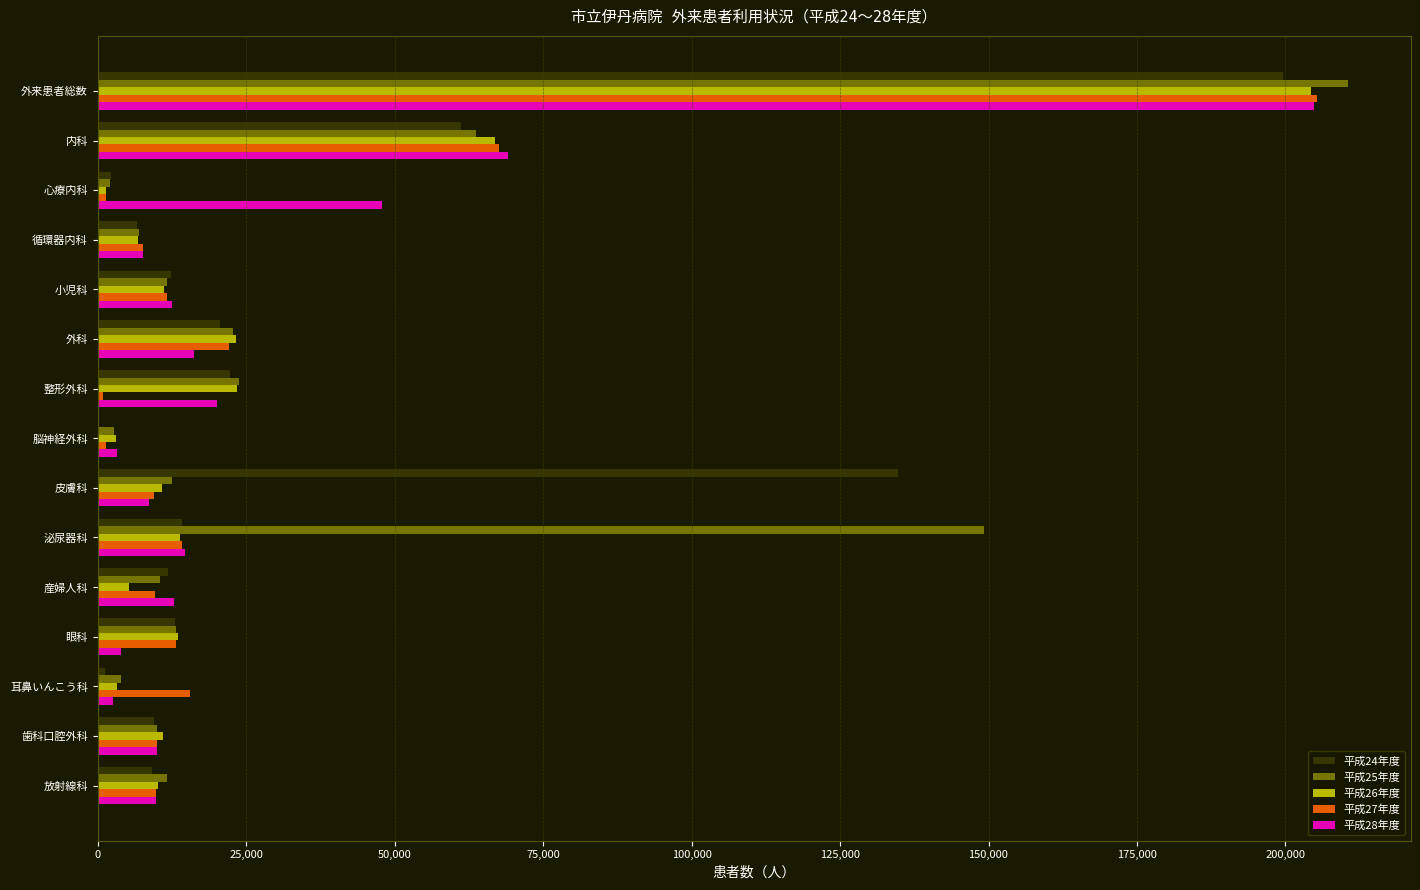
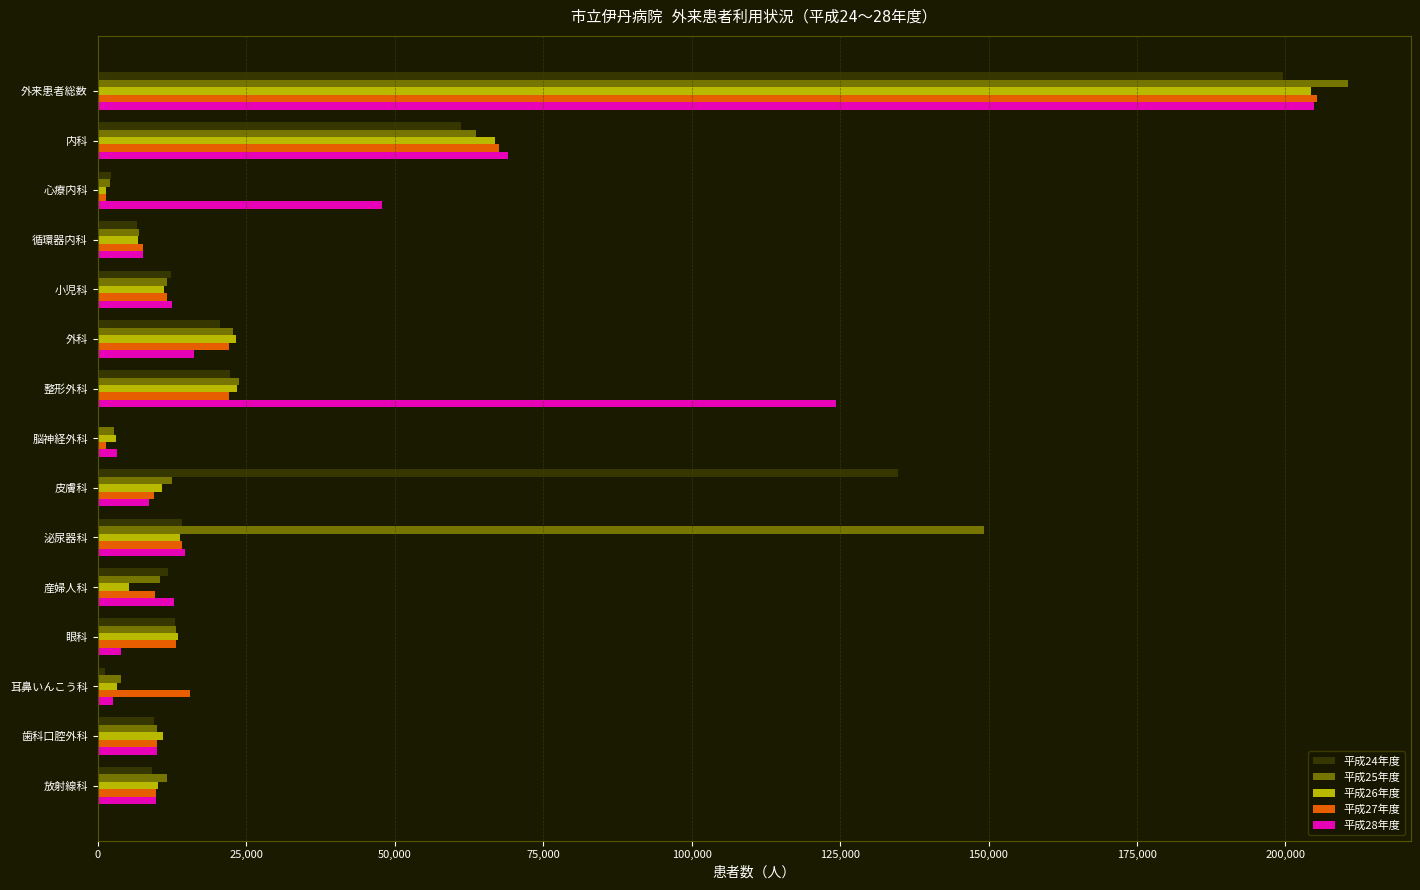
  {
    "平成24年度": {
      "外来患者総数": "200,000",
      "内科": "61,000",
      "心療内科": "2,000",
      "循環器内科": "7,000",
      "小児科": "12,000",
      "外科": "21,000",
      "整形外科": "22,000",
      "皮膚科": "135,000",
      "泌尿器科": "14,000",
      "産婦人科": "12,000",
      "眼科": "13,000",
      "耳鼻いんこう科": "1,000",
      "歯科口腔外科": "10,000",
      "放射線科": "9,000"
    },
    "平成25年度": {
      "外来患者総数": "211,000",
      "内科": "64,000",
      "心療内科": "2,000",
      "循環器内科": "7,000",
      "小児科": "12,000",
      "外科": "23,000",
      "整形外科": "24,000",
      "脳神経外科": "3,000",
      "皮膚科": "13,000",
      "泌尿器科": "149,000",
      "産婦人科": "11,000",
      "眼科": "13,000",
      "耳鼻いんこう科": "4,000",
      "歯科口腔外科": "10,000",
      "放射線科": "12,000"
    },
    "平成26年度": {
      "外来患者総数": "204,000",
      "内科": "67,000",
      "心療内科": "1,000",
      "循環器内科": "7,000",
      "小児科": "11,000",
      "外科": "23,000",
      "整形外科": "23,000",
      "脳神経外科": "3,000",
      "皮膚科": "11,000",
      "泌尿器科": "14,000",
      "産婦人科": "5,000",
      "眼科": "14,000",
      "耳鼻いんこう科": "3,000",
      "歯科口腔外科": "11,000",
      "放射線科": "10,000"
    },
    "平成27年度": {
      "外来患者総数": "205,000",
      "内科": "68,000",
      "心療内科": "1,000",
      "循環器内科": "8,000",
      "小児科": "12,000",
      "外科": "22,000",
-     "整形外科": "1,000",
+     "整形外科": "22,000",
      "脳神経外科": "1,000",
      "皮膚科": "9,000",
      "泌尿器科": "14,000",
      "産婦人科": "10,000",
      "眼科": "13,000",
      "耳鼻いんこう科": "16,000",
      "歯科口腔外科": "10,000",
      "放射線科": "10,000"
    },
    "平成28年度": {
      "外来患者総数": "205,000",
      "内科": "69,000",
      "心療内科": "48,000",
      "循環器内科": "8,000",
      "小児科": "13,000",
      "外科": "16,000",
-     "整形外科": "20,000",
+     "整形外科": "124,000",
      "脳神経外科": "3,000",
      "皮膚科": "9,000",
      "泌尿器科": "15,000",
      "産婦人科": "13,000",
      "眼科": "4,000",
      "耳鼻いんこう科": "3,000",
      "歯科口腔外科": "10,000",
      "放射線科": "10,000"
    }
  }
